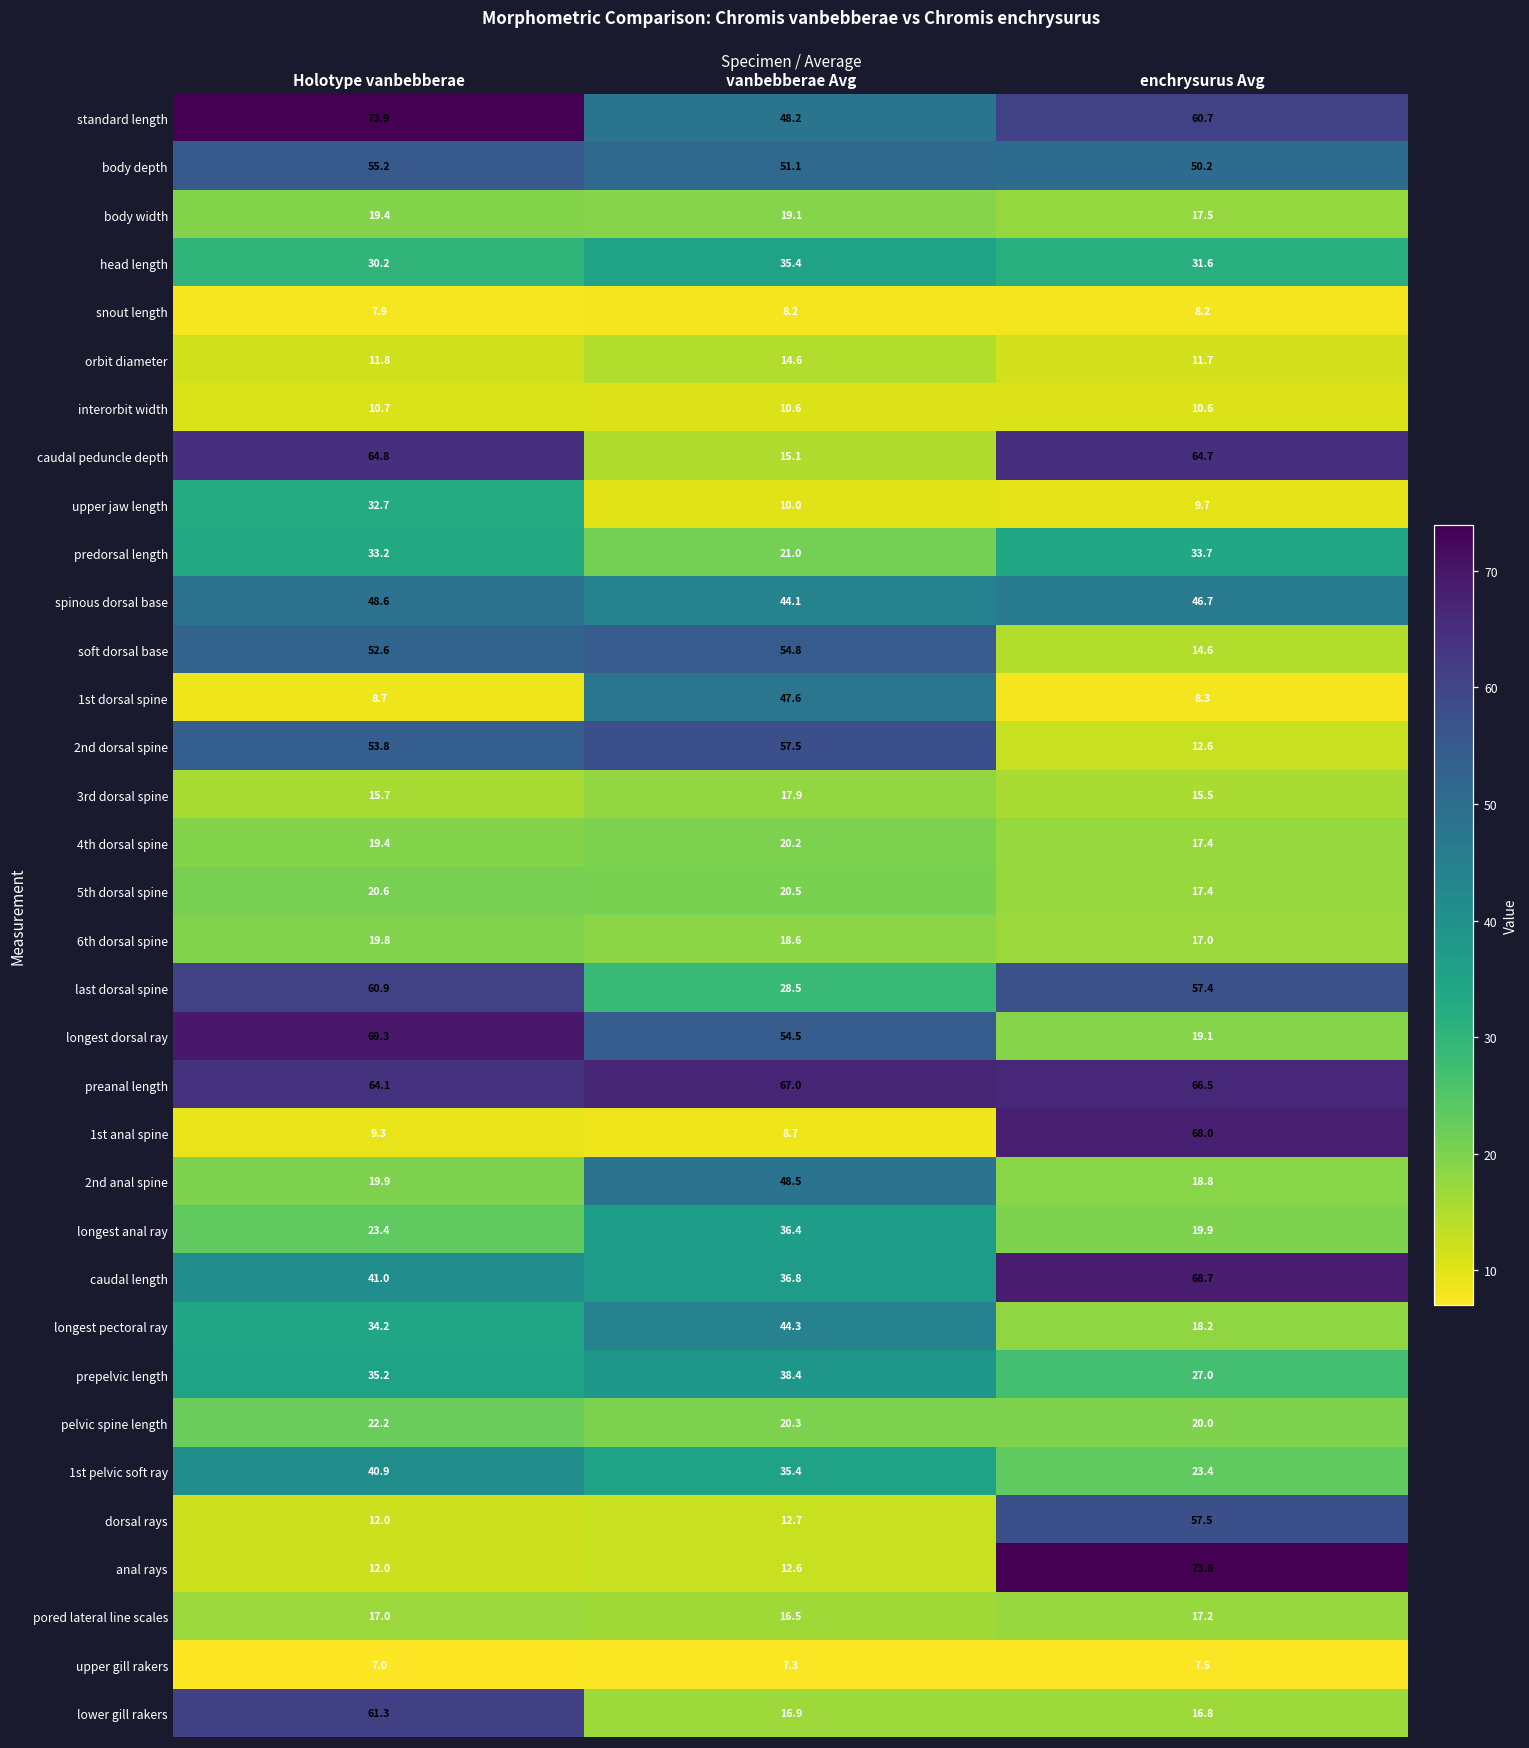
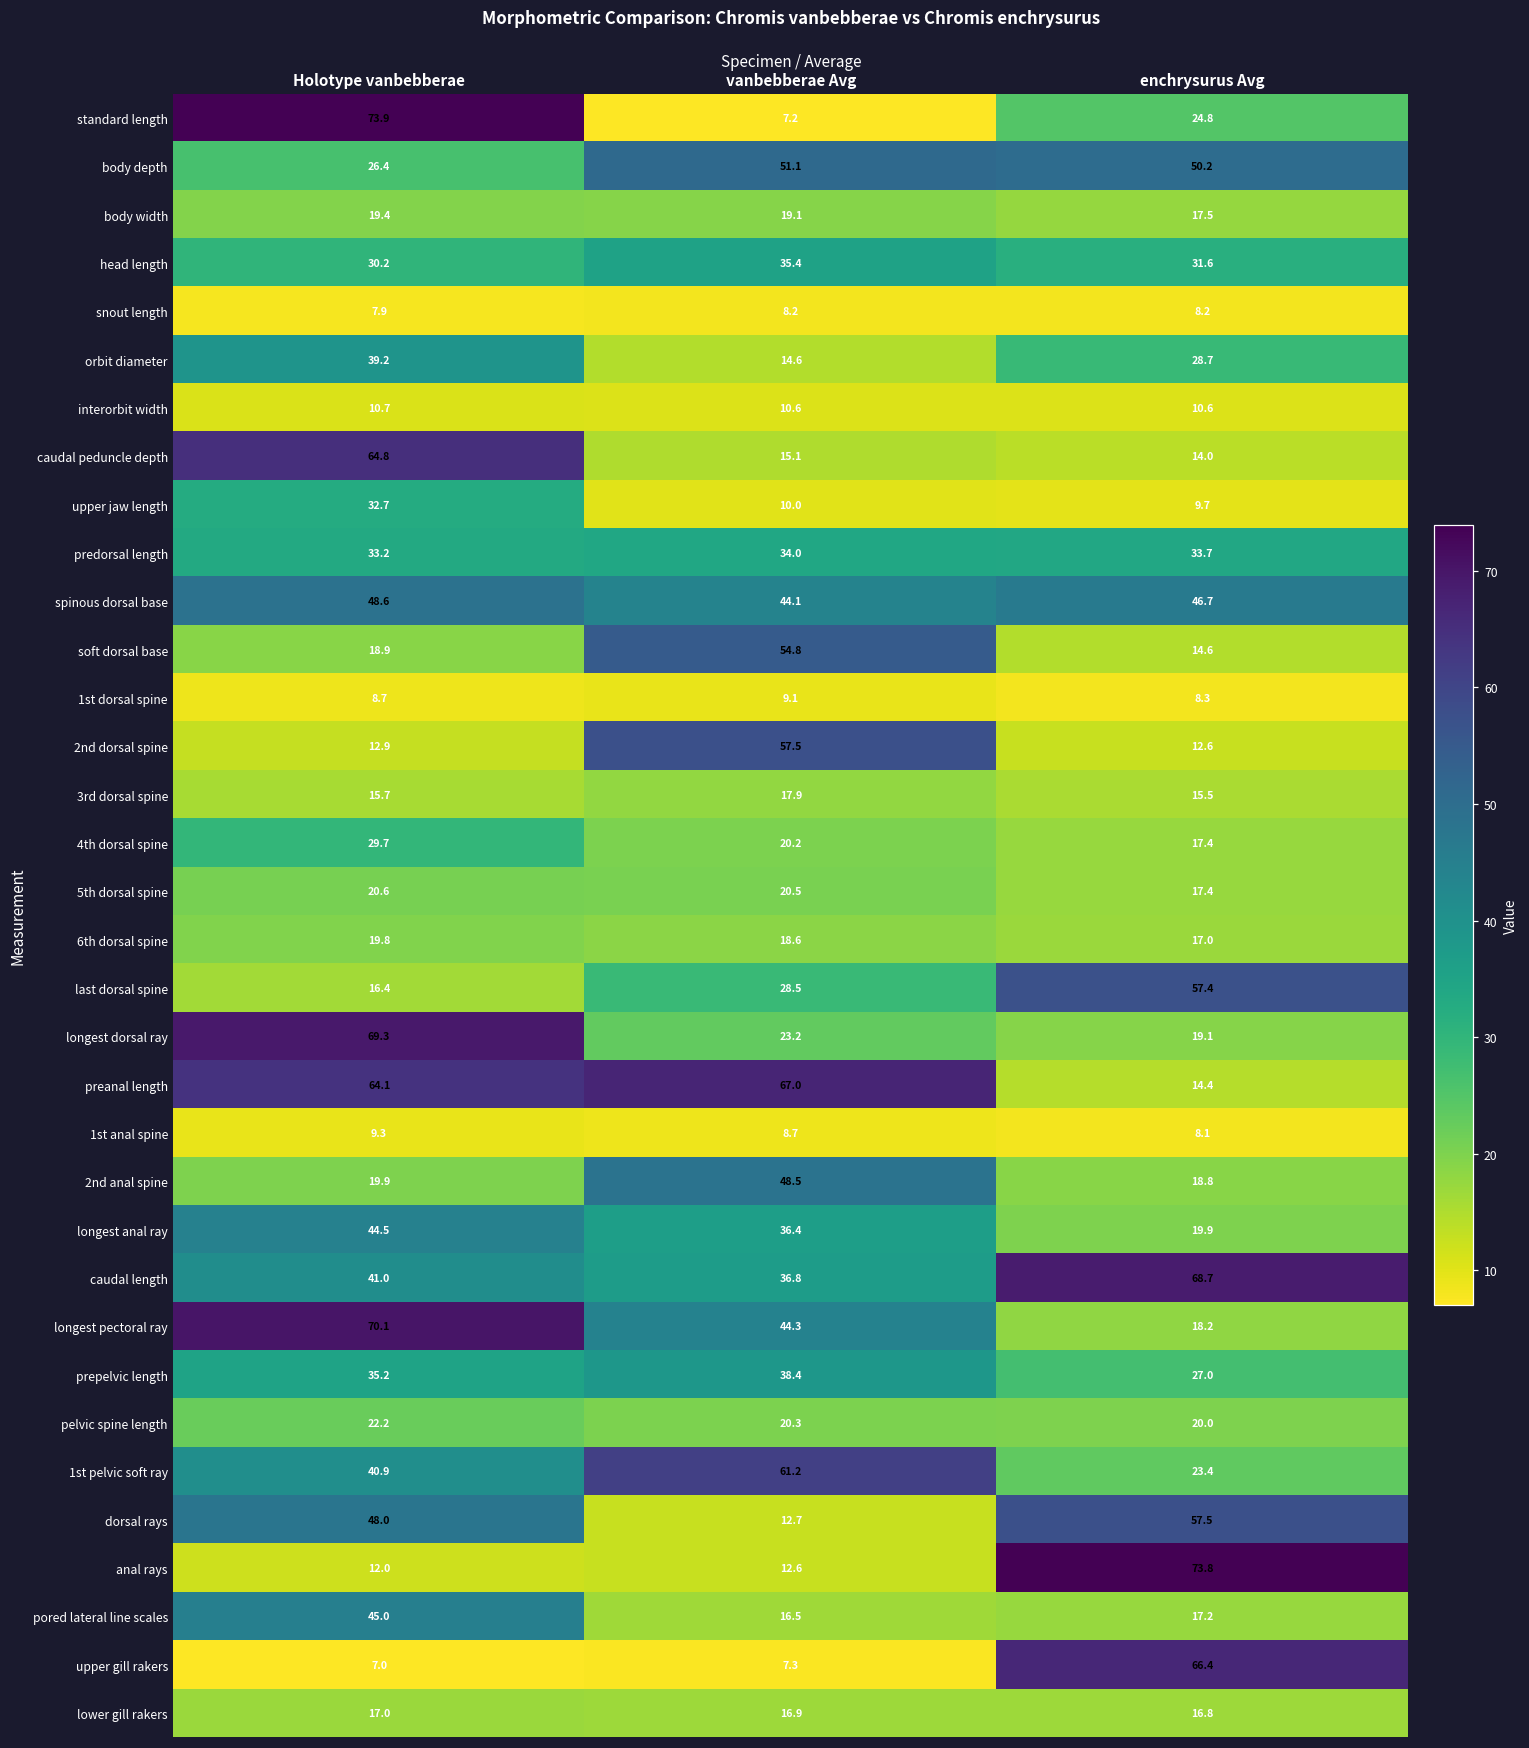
  {
    "standard length": {
      "Holotype vanbebberae": 73.9,
-     "vanbebberae Avg": 48.2,
-     "enchrysurus Avg": 60.7
+     "vanbebberae Avg": 7.2,
+     "enchrysurus Avg": 24.8
    },
    "body depth": {
-     "Holotype vanbebberae": 55.2,
+     "Holotype vanbebberae": 26.4,
      "vanbebberae Avg": 51.1,
      "enchrysurus Avg": 50.2
    },
    "body width": {
      "Holotype vanbebberae": 19.4,
      "vanbebberae Avg": 19.1,
      "enchrysurus Avg": 17.5
    },
    "head length": {
      "Holotype vanbebberae": 30.2,
      "vanbebberae Avg": 35.4,
      "enchrysurus Avg": 31.6
    },
    "snout length": {
      "Holotype vanbebberae": 7.9,
      "vanbebberae Avg": 8.2,
      "enchrysurus Avg": 8.2
    },
    "orbit diameter": {
-     "Holotype vanbebberae": 11.8,
+     "Holotype vanbebberae": 39.2,
      "vanbebberae Avg": 14.6,
-     "enchrysurus Avg": 11.7
+     "enchrysurus Avg": 28.7
    },
    "interorbit width": {
      "Holotype vanbebberae": 10.7,
      "vanbebberae Avg": 10.6,
      "enchrysurus Avg": 10.6
    },
    "caudal peduncle depth": {
      "Holotype vanbebberae": 64.8,
      "vanbebberae Avg": 15.1,
-     "enchrysurus Avg": 64.7
+     "enchrysurus Avg": 14.0
    },
    "upper jaw length": {
      "Holotype vanbebberae": 32.7,
      "vanbebberae Avg": 10.0,
      "enchrysurus Avg": 9.7
    },
    "predorsal length": {
      "Holotype vanbebberae": 33.2,
-     "vanbebberae Avg": 21.0,
+     "vanbebberae Avg": 34.0,
      "enchrysurus Avg": 33.7
    },
    "spinous dorsal base": {
      "Holotype vanbebberae": 48.6,
      "vanbebberae Avg": 44.1,
      "enchrysurus Avg": 46.7
    },
    "soft dorsal base": {
-     "Holotype vanbebberae": 52.6,
+     "Holotype vanbebberae": 18.9,
      "vanbebberae Avg": 54.8,
      "enchrysurus Avg": 14.6
    },
    "1st dorsal spine": {
      "Holotype vanbebberae": 8.7,
-     "vanbebberae Avg": 47.6,
+     "vanbebberae Avg": 9.1,
      "enchrysurus Avg": 8.3
    },
    "2nd dorsal spine": {
-     "Holotype vanbebberae": 53.8,
+     "Holotype vanbebberae": 12.9,
      "vanbebberae Avg": 57.5,
      "enchrysurus Avg": 12.6
    },
    "3rd dorsal spine": {
      "Holotype vanbebberae": 15.7,
      "vanbebberae Avg": 17.9,
      "enchrysurus Avg": 15.5
    },
    "4th dorsal spine": {
-     "Holotype vanbebberae": 19.4,
+     "Holotype vanbebberae": 29.7,
      "vanbebberae Avg": 20.2,
      "enchrysurus Avg": 17.4
    },
    "5th dorsal spine": {
      "Holotype vanbebberae": 20.6,
      "vanbebberae Avg": 20.5,
      "enchrysurus Avg": 17.4
    },
    "6th dorsal spine": {
      "Holotype vanbebberae": 19.8,
      "vanbebberae Avg": 18.6,
      "enchrysurus Avg": 17.0
    },
    "last dorsal spine": {
-     "Holotype vanbebberae": 60.9,
+     "Holotype vanbebberae": 16.4,
      "vanbebberae Avg": 28.5,
      "enchrysurus Avg": 57.4
    },
    "longest dorsal ray": {
      "Holotype vanbebberae": 69.3,
-     "vanbebberae Avg": 54.5,
+     "vanbebberae Avg": 23.2,
      "enchrysurus Avg": 19.1
    },
    "preanal length": {
      "Holotype vanbebberae": 64.1,
      "vanbebberae Avg": 67.0,
-     "enchrysurus Avg": 66.5
+     "enchrysurus Avg": 14.4
    },
    "1st anal spine": {
      "Holotype vanbebberae": 9.3,
      "vanbebberae Avg": 8.7,
-     "enchrysurus Avg": 68.0
+     "enchrysurus Avg": 8.1
    },
    "2nd anal spine": {
      "Holotype vanbebberae": 19.9,
      "vanbebberae Avg": 48.5,
      "enchrysurus Avg": 18.8
    },
    "longest anal ray": {
-     "Holotype vanbebberae": 23.4,
+     "Holotype vanbebberae": 44.5,
      "vanbebberae Avg": 36.4,
      "enchrysurus Avg": 19.9
    },
    "caudal length": {
      "Holotype vanbebberae": 41.0,
      "vanbebberae Avg": 36.8,
      "enchrysurus Avg": 68.7
    },
    "longest pectoral ray": {
-     "Holotype vanbebberae": 34.2,
+     "Holotype vanbebberae": 70.1,
      "vanbebberae Avg": 44.3,
      "enchrysurus Avg": 18.2
    },
    "prepelvic length": {
      "Holotype vanbebberae": 35.2,
      "vanbebberae Avg": 38.4,
      "enchrysurus Avg": 27.0
    },
    "pelvic spine length": {
      "Holotype vanbebberae": 22.2,
      "vanbebberae Avg": 20.3,
      "enchrysurus Avg": 20.0
    },
    "1st pelvic soft ray": {
      "Holotype vanbebberae": 40.9,
-     "vanbebberae Avg": 35.4,
+     "vanbebberae Avg": 61.2,
      "enchrysurus Avg": 23.4
    },
    "dorsal rays": {
-     "Holotype vanbebberae": 12.0,
+     "Holotype vanbebberae": 48.0,
      "vanbebberae Avg": 12.7,
      "enchrysurus Avg": 57.5
    },
    "anal rays": {
      "Holotype vanbebberae": 12.0,
      "vanbebberae Avg": 12.6,
      "enchrysurus Avg": 73.8
    },
    "pored lateral line scales": {
-     "Holotype vanbebberae": 17.0,
+     "Holotype vanbebberae": 45.0,
      "vanbebberae Avg": 16.5,
      "enchrysurus Avg": 17.2
    },
    "upper gill rakers": {
      "Holotype vanbebberae": 7.0,
      "vanbebberae Avg": 7.3,
-     "enchrysurus Avg": 7.5
+     "enchrysurus Avg": 66.4
    },
    "lower gill rakers": {
-     "Holotype vanbebberae": 61.3,
+     "Holotype vanbebberae": 17.0,
      "vanbebberae Avg": 16.9,
      "enchrysurus Avg": 16.8
    }
  }
